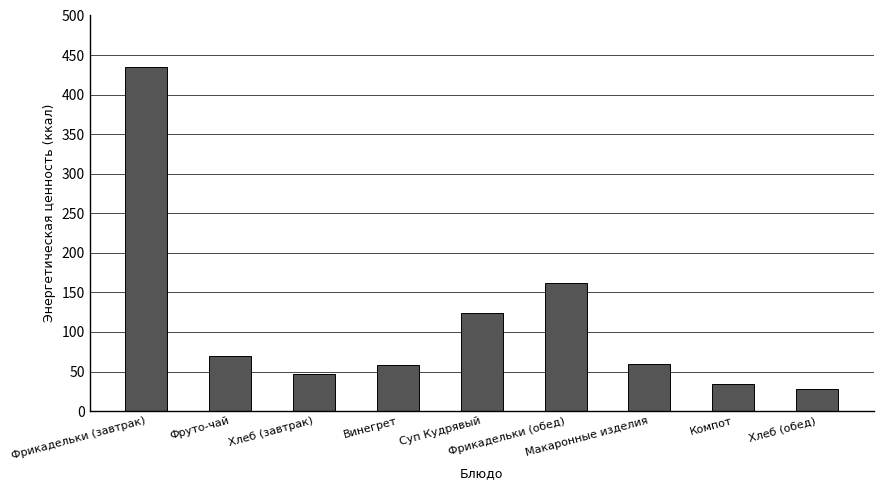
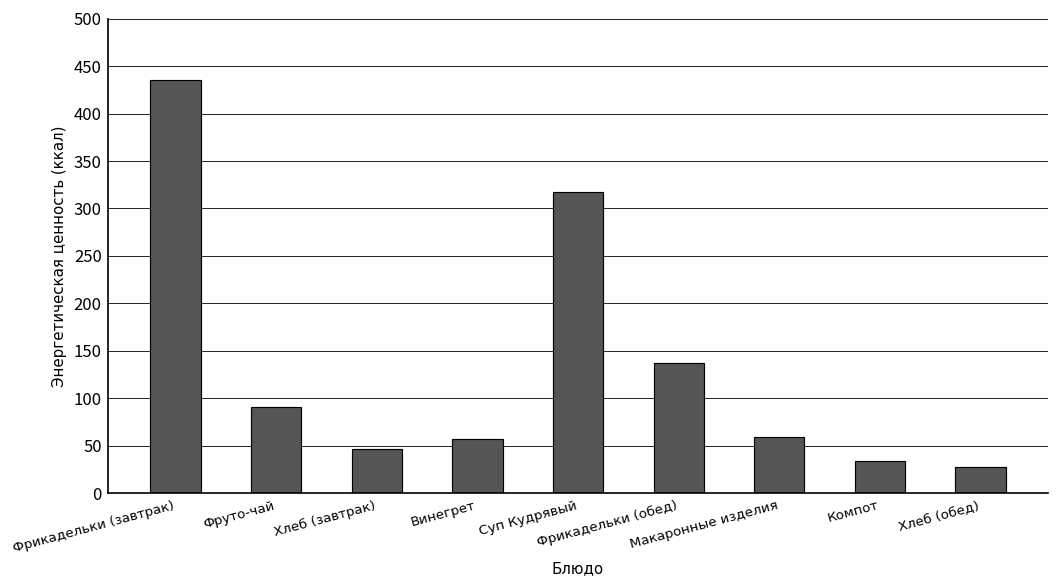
  {
    "Фрикадельки (завтрак)": 430,
-   "Фруто-чай": 70,
+   "Фруто-чай": 90,
    "Хлеб (завтрак)": 50,
    "Винегрет": 60,
-   "Суп Кудрявый": 120,
-   "Фрикадельки (обед)": 160,
+   "Суп Кудрявый": 320,
+   "Фрикадельки (обед)": 140,
    "Макаронные изделия": 60,
    "Компот": 30,
    "Хлеб (обед)": 30
  }
